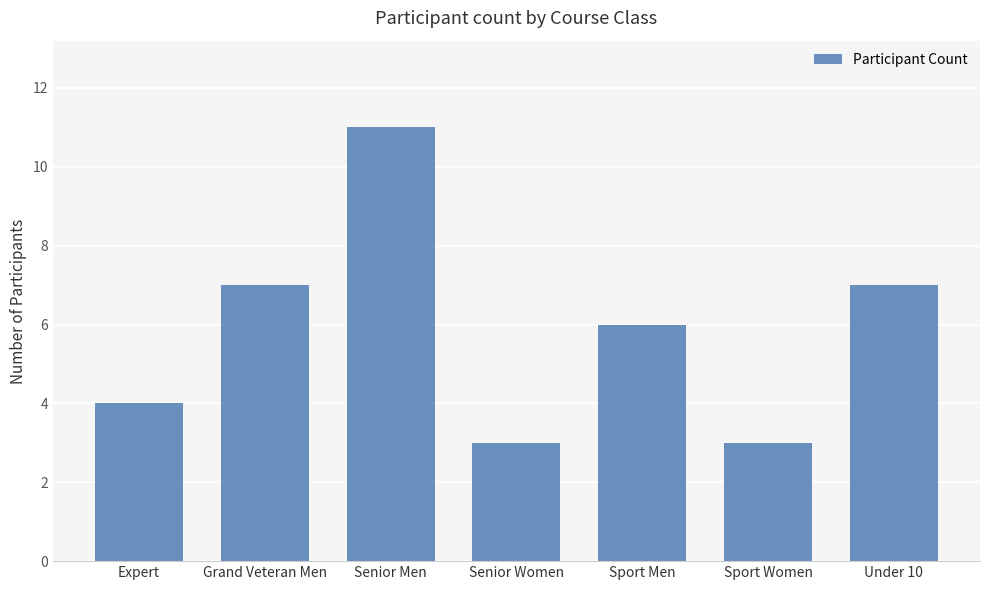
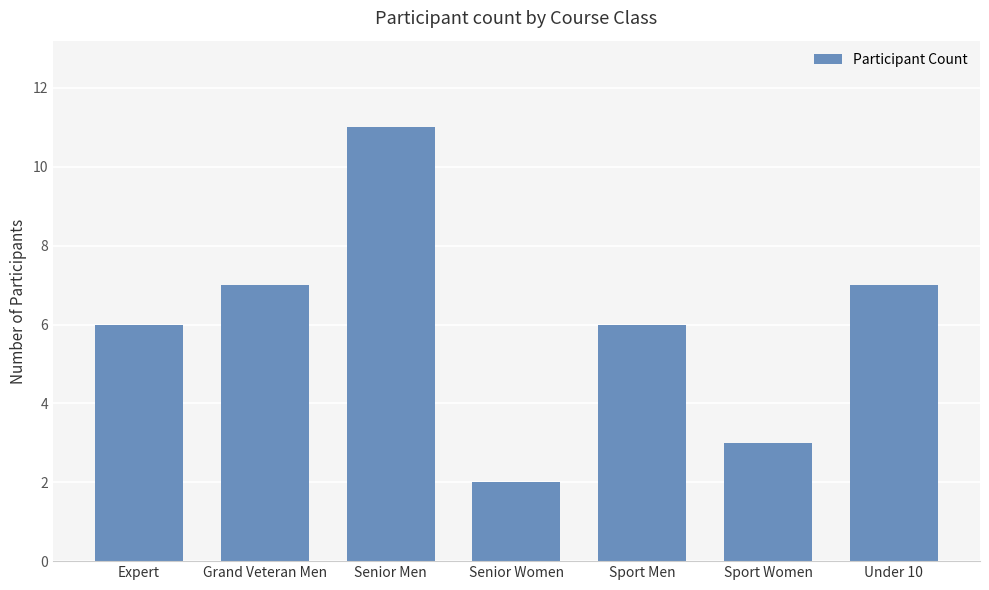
  {
-   "Expert": 4,
+   "Expert": 6,
    "Grand Veteran Men": 7,
    "Senior Men": 11,
-   "Senior Women": 3,
+   "Senior Women": 2,
    "Sport Men": 6,
    "Sport Women": 3,
    "Under 10": 7
  }
